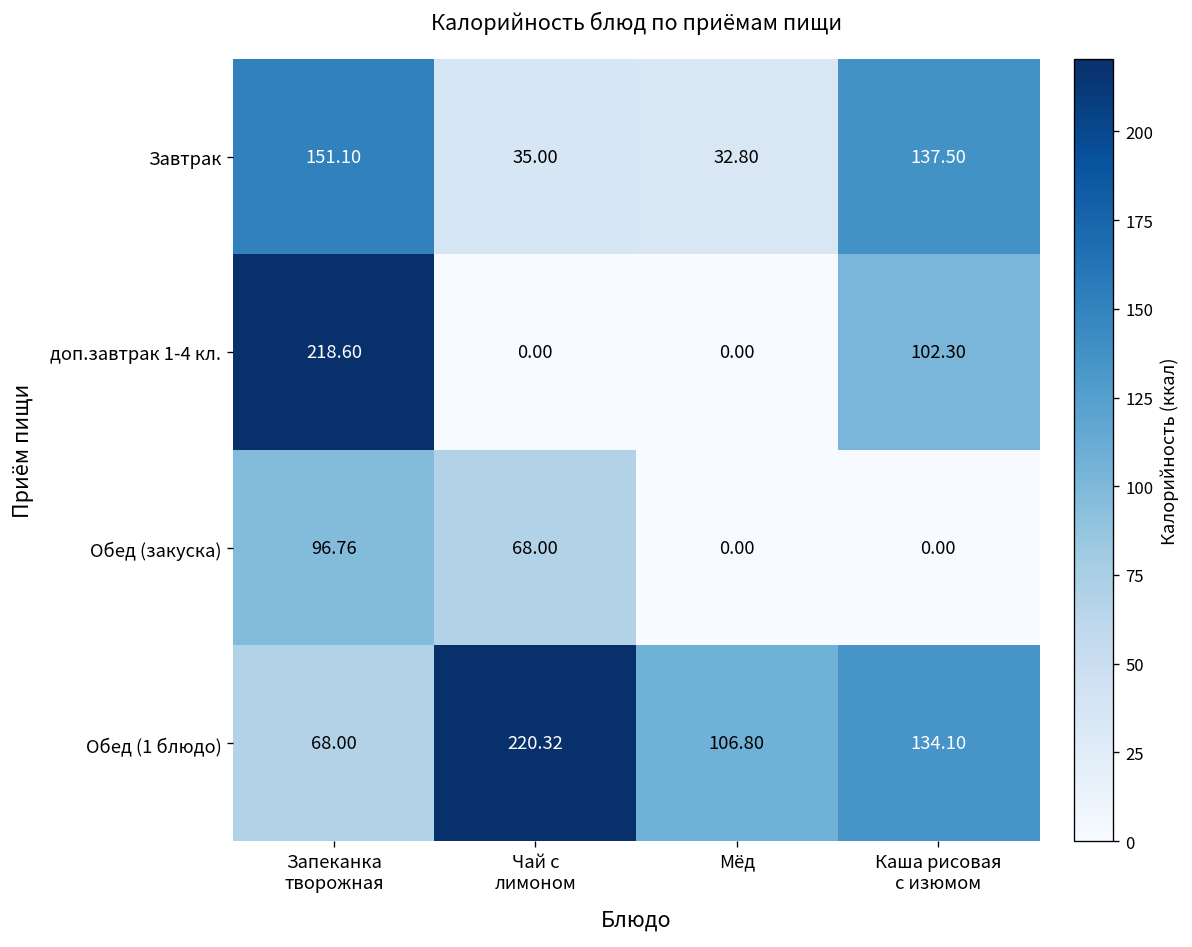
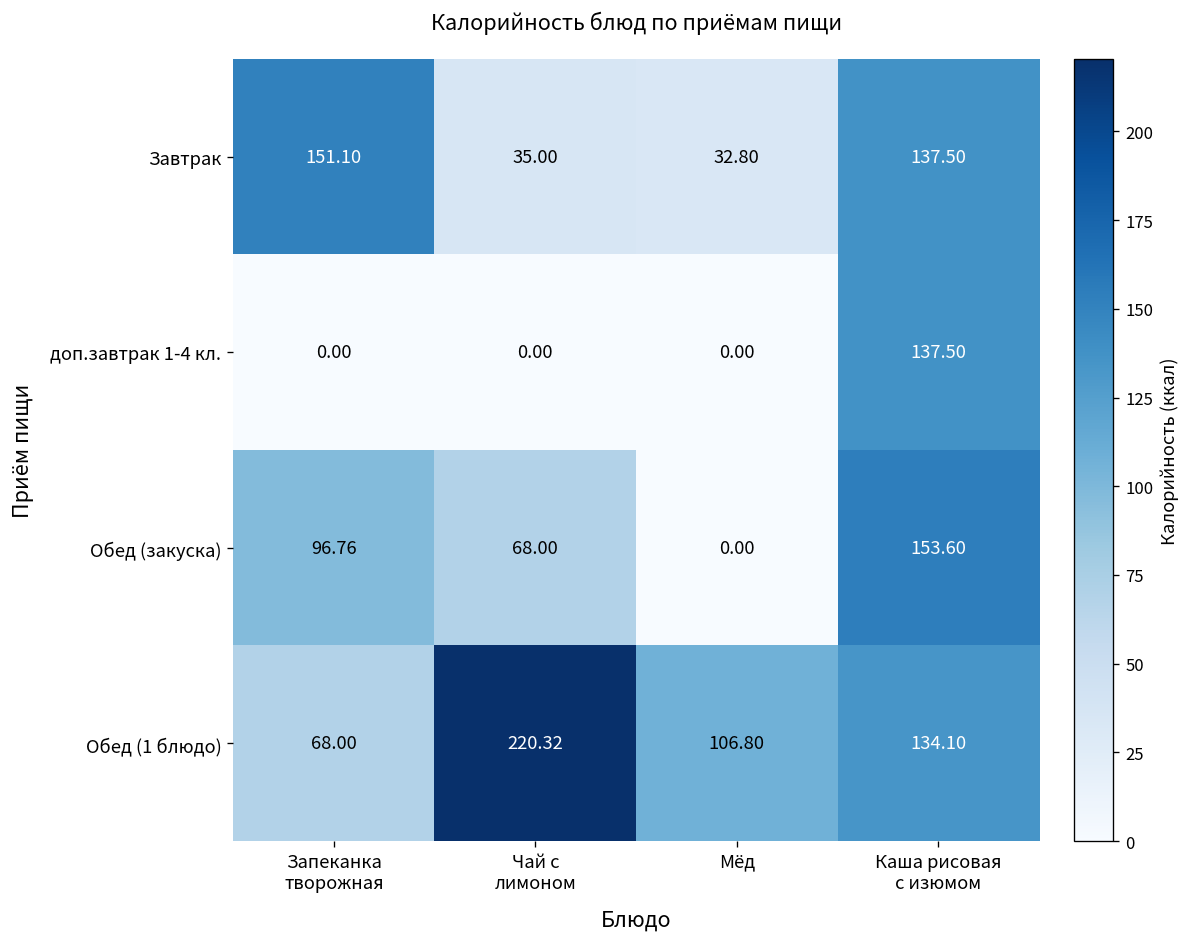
  {
    "Завтрак": {
      "Запеканка творожная": 151.10,
      "Чай с лимоном": 35.00,
      "Мёд": 32.80,
      "Каша рисовая с изюмом": 137.50
    },
    "доп.завтрак 1-4 кл.": {
-     "Запеканка творожная": 218.60,
+     "Запеканка творожная": 0.00,
      "Чай с лимоном": 0.00,
      "Мёд": 0.00,
-     "Каша рисовая с изюмом": 102.30
+     "Каша рисовая с изюмом": 137.50
    },
    "Обед (закуска)": {
      "Запеканка творожная": 96.76,
      "Чай с лимоном": 68.00,
      "Мёд": 0.00,
-     "Каша рисовая с изюмом": 0.00
+     "Каша рисовая с изюмом": 153.60
    },
    "Обед (1 блюдо)": {
      "Запеканка творожная": 68.00,
      "Чай с лимоном": 220.32,
      "Мёд": 106.80,
      "Каша рисовая с изюмом": 134.10
    }
  }
